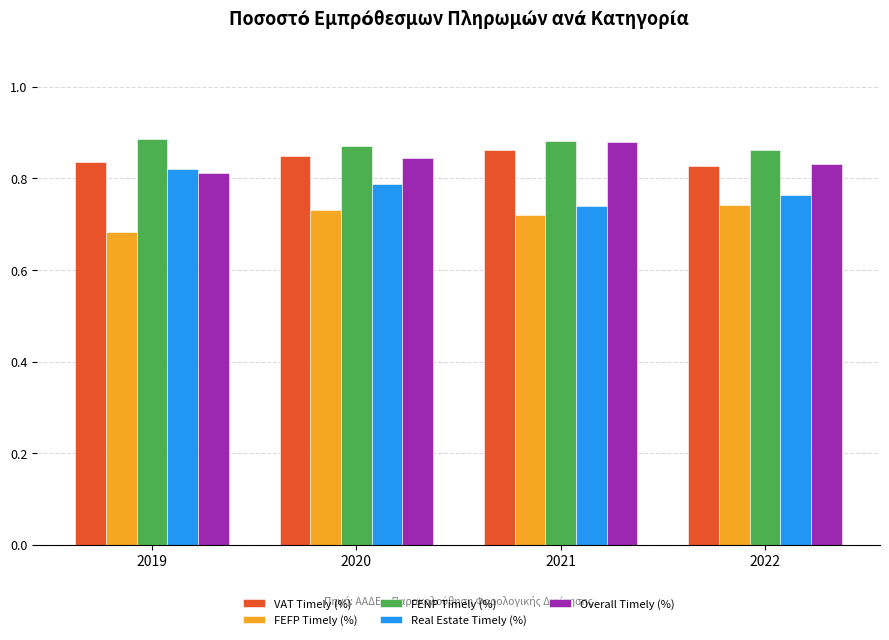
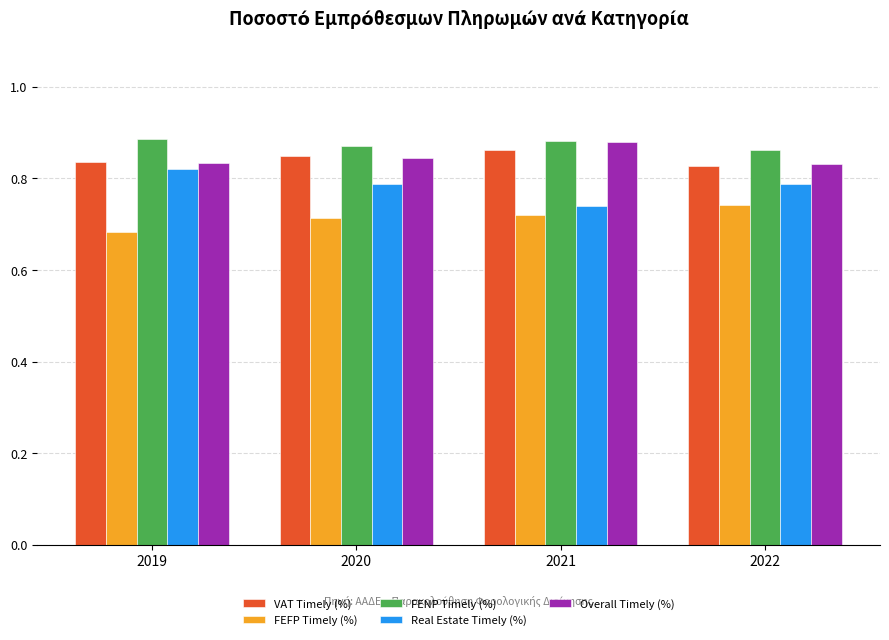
  {
    "VAT Timely (%)": {
      "2019": 0.84,
      "2020": 0.85,
      "2021": 0.86,
      "2022": 0.83
    },
    "FEFP Timely (%)": {
      "2019": 0.68,
-     "2020": 0.73,
+     "2020": 0.71,
      "2021": 0.72,
      "2022": 0.74
    },
    "FENP Timely (%)": {
      "2019": 0.89,
      "2020": 0.87,
      "2021": 0.88,
      "2022": 0.86
    },
    "Real Estate Timely (%)": {
      "2019": 0.82,
      "2020": 0.79,
      "2021": 0.74,
-     "2022": 0.76
+     "2022": 0.79
    },
    "Overall Timely (%)": {
-     "2019": 0.81,
+     "2019": 0.83,
      "2020": 0.85,
      "2021": 0.88,
      "2022": 0.83
    }
  }
